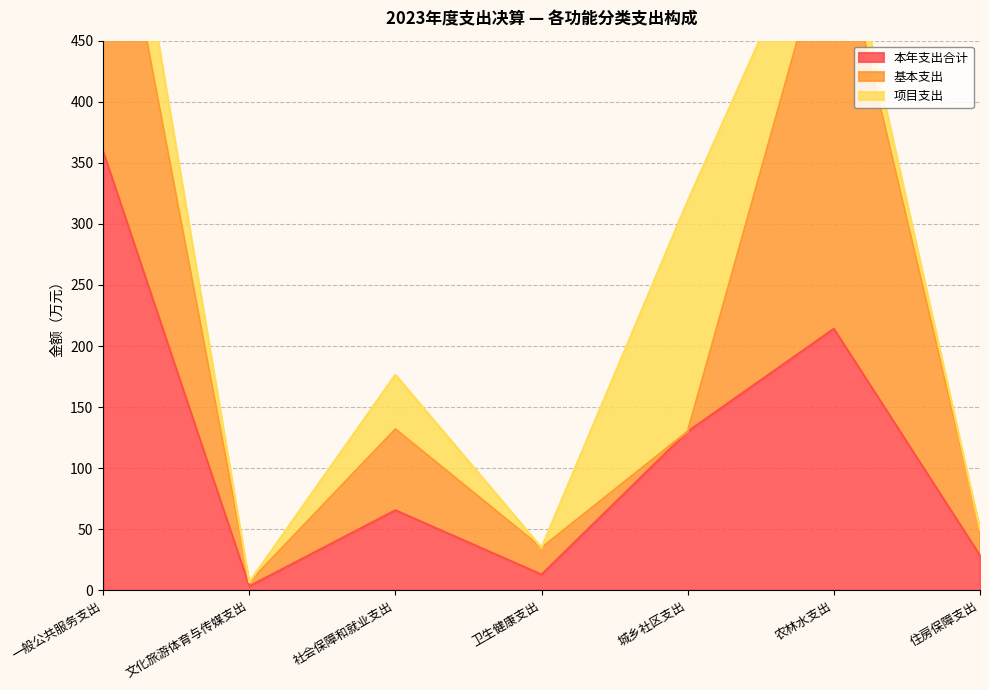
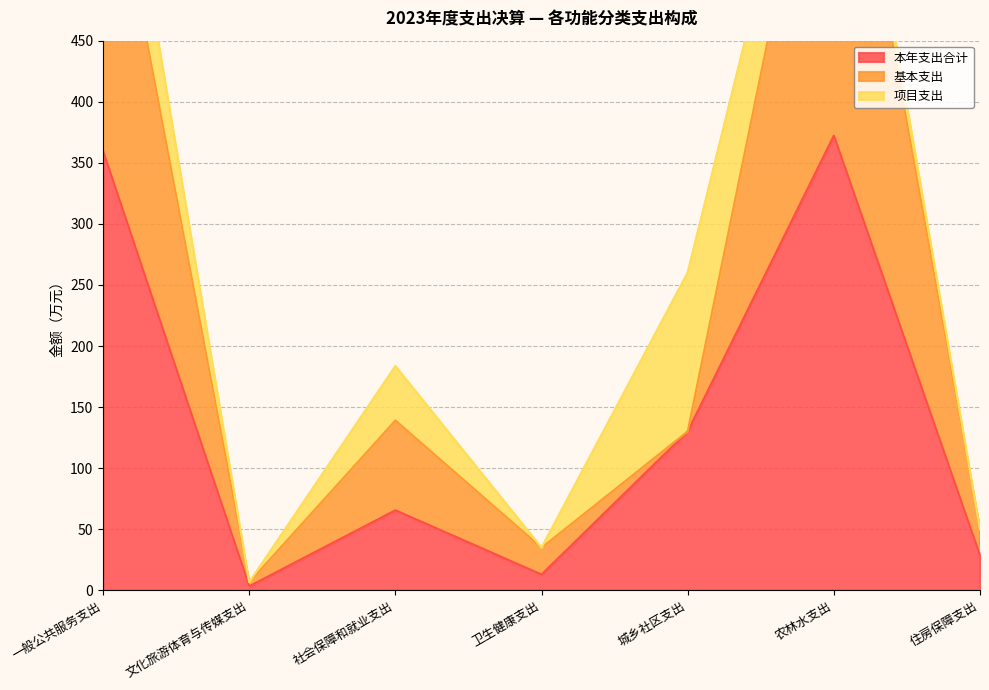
  {
    "本年支出合计": {
      "一般公共服务支出": 359,
      "文化旅游体育与传媒支出": 3,
      "社会保障和就业支出": 65,
      "卫生健康支出": 13,
-     "农林水支出": 214,
+     "农林水支出": 372,
      "住房保障支出": 28
    },
    "基本支出": {
-     "社会保障和就业支出": 66
+     "社会保障和就业支出": 74
    },
    "项目支出": {
      "社会保障和就业支出": 45,
-     "城乡社区支出": 189
+     "城乡社区支出": 130
    }
  }
